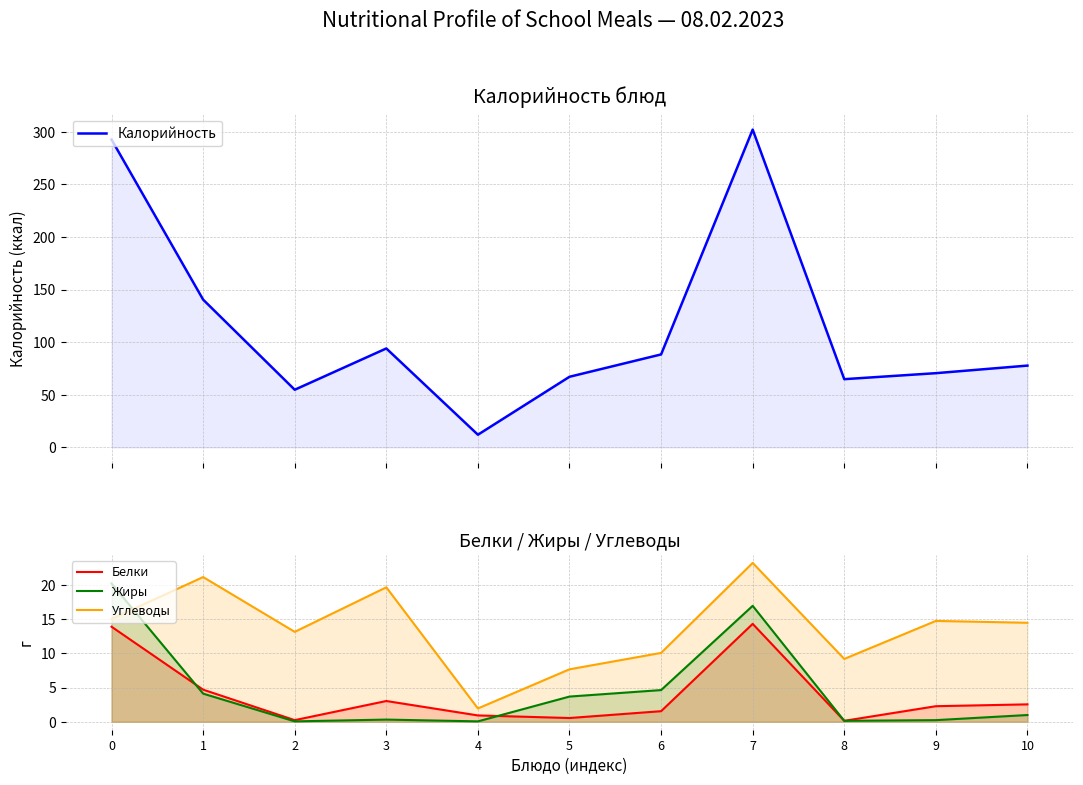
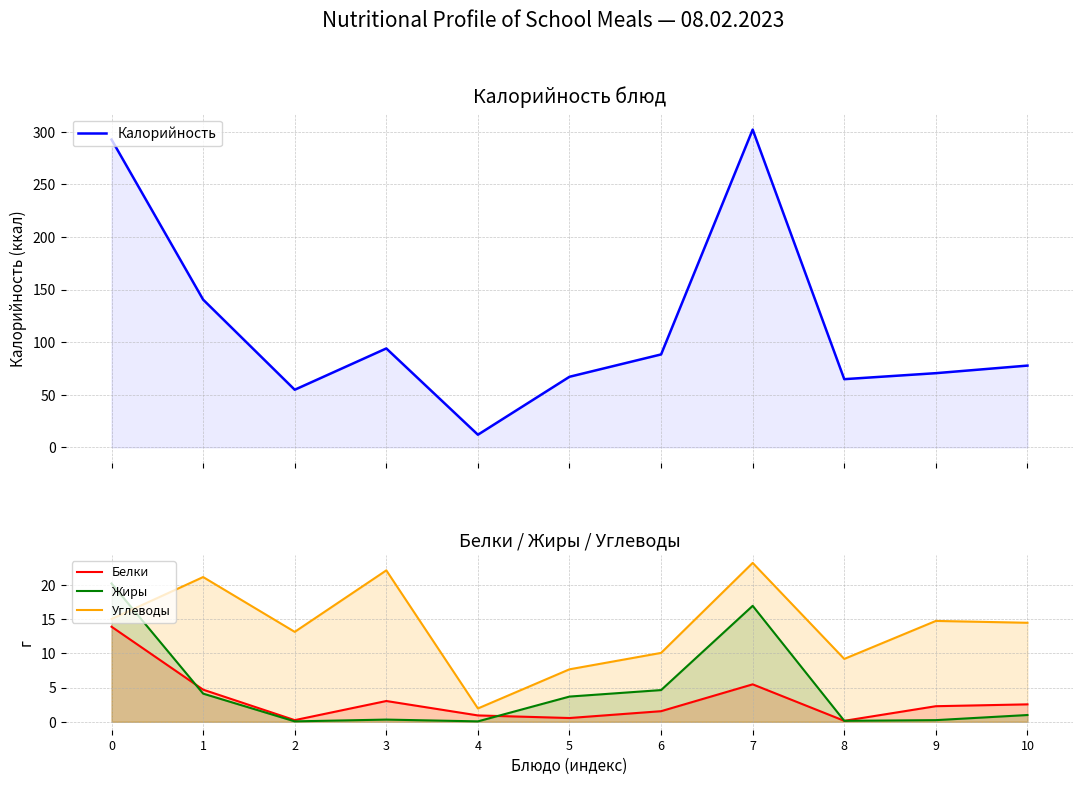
  {
    "Белки / Жиры / Углеводы": {
      "Белки": {
        "0": 14,
        "1": 5,
        "3": 3,
        "4": 1,
        "5": 1,
        "6": 2,
-       "7": 14,
+       "7": 5,
        "9": 2,
        "10": 3
      },
      "Жиры": {
        "1": 4,
        "3": 0,
        "4": 0,
        "5": 4,
        "6": 5,
        "7": 17,
        "9": 0,
        "10": 1
      },
      "Углеводы": {
        "1": 21,
        "2": 13,
-       "3": 20,
+       "3": 22,
        "4": 2,
        "5": 8,
        "6": 10,
        "7": 23,
        "8": 9,
        "9": 15,
        "10": 14
      }
    }
  }
